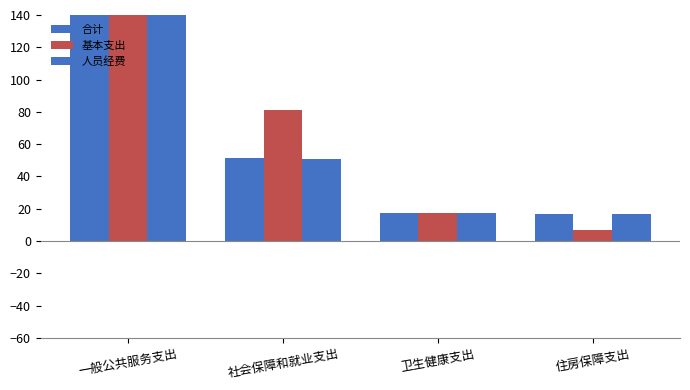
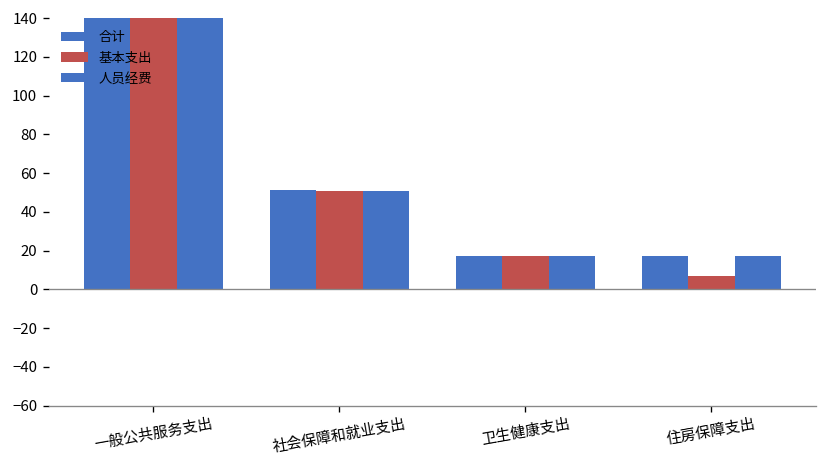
  {
    "基本支出": {
-     "社会保障和就业支出": 81,
+     "社会保障和就业支出": 51,
      "卫生健康支出": 17,
      "住房保障支出": 7
    }
  }
